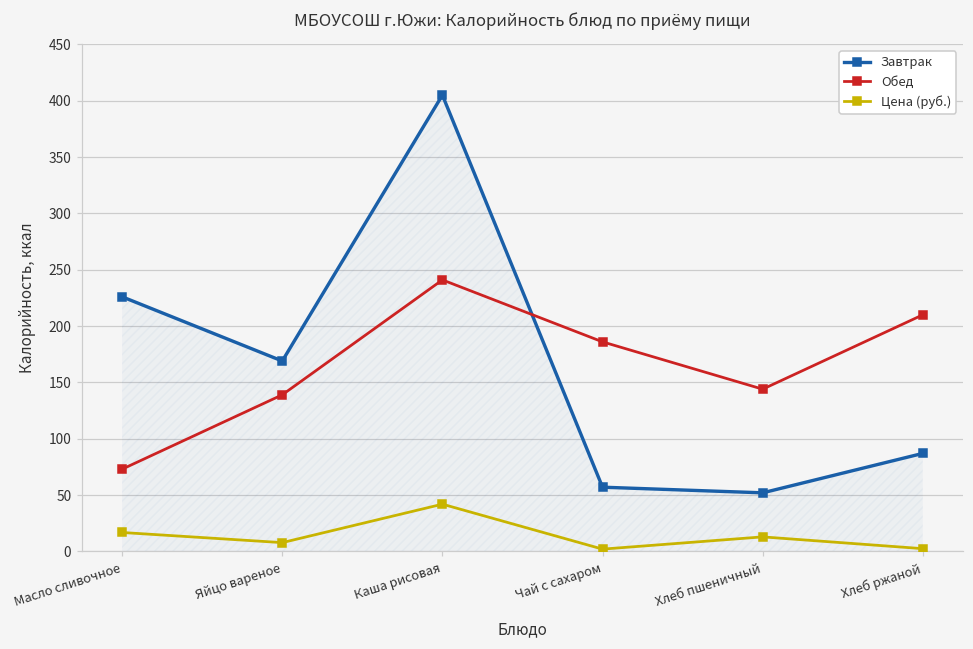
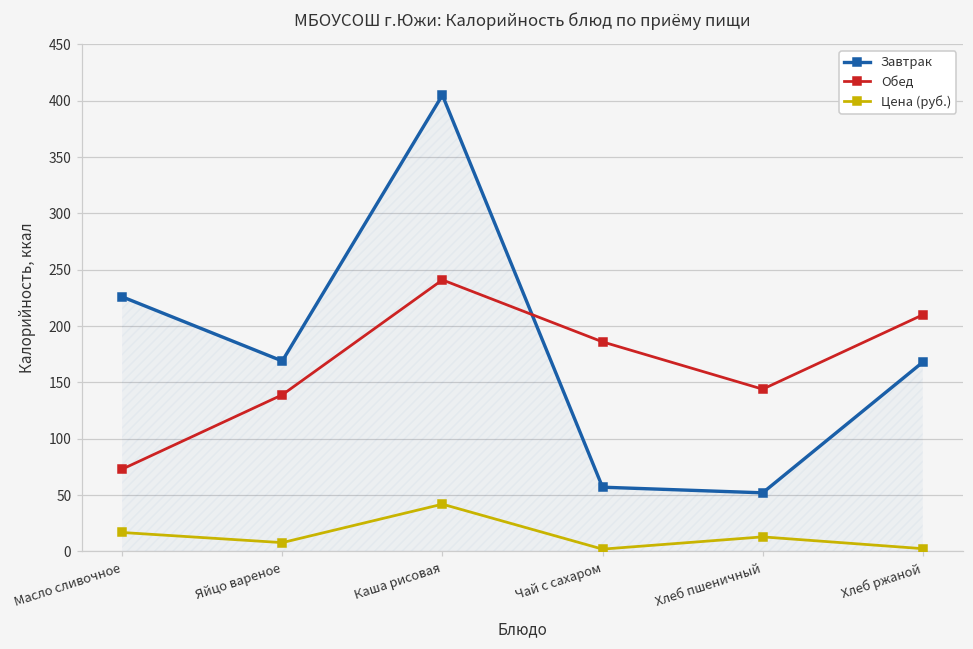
  {
    "Завтрак": {
      "Масло сливочное": 226,
      "Яйцо вареное": 169,
      "Каша рисовая": 405,
      "Чай с сахаром": 57,
      "Хлеб пшеничный": 52,
-     "Хлеб ржаной": 87
+     "Хлеб ржаной": 168
    },
    "Обед": {
      "Масло сливочное": 73,
      "Яйцо вареное": 139,
      "Каша рисовая": 241,
      "Чай с сахаром": 186,
      "Хлеб пшеничный": 144,
      "Хлеб ржаной": 210
    },
    "Цена (руб.)": {
      "Масло сливочное": 17,
      "Яйцо вареное": 8,
      "Каша рисовая": 42,
      "Чай с сахаром": 2,
      "Хлеб пшеничный": 13,
      "Хлеб ржаной": 2
    }
  }
